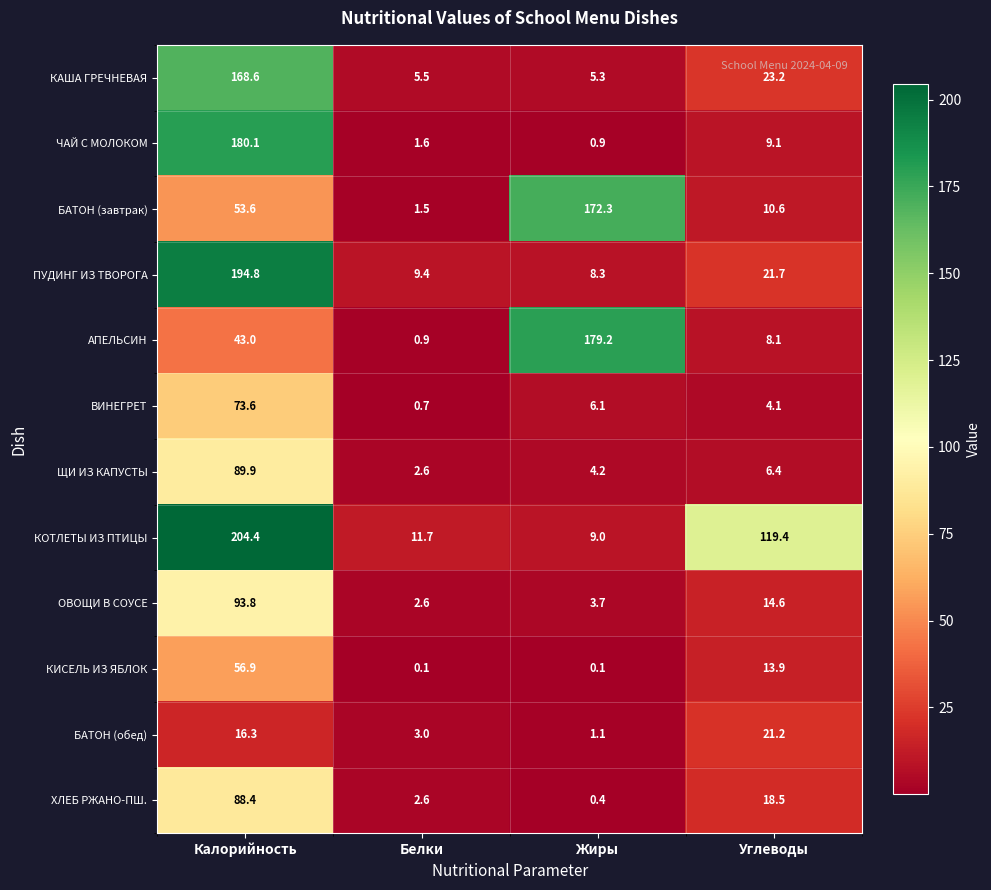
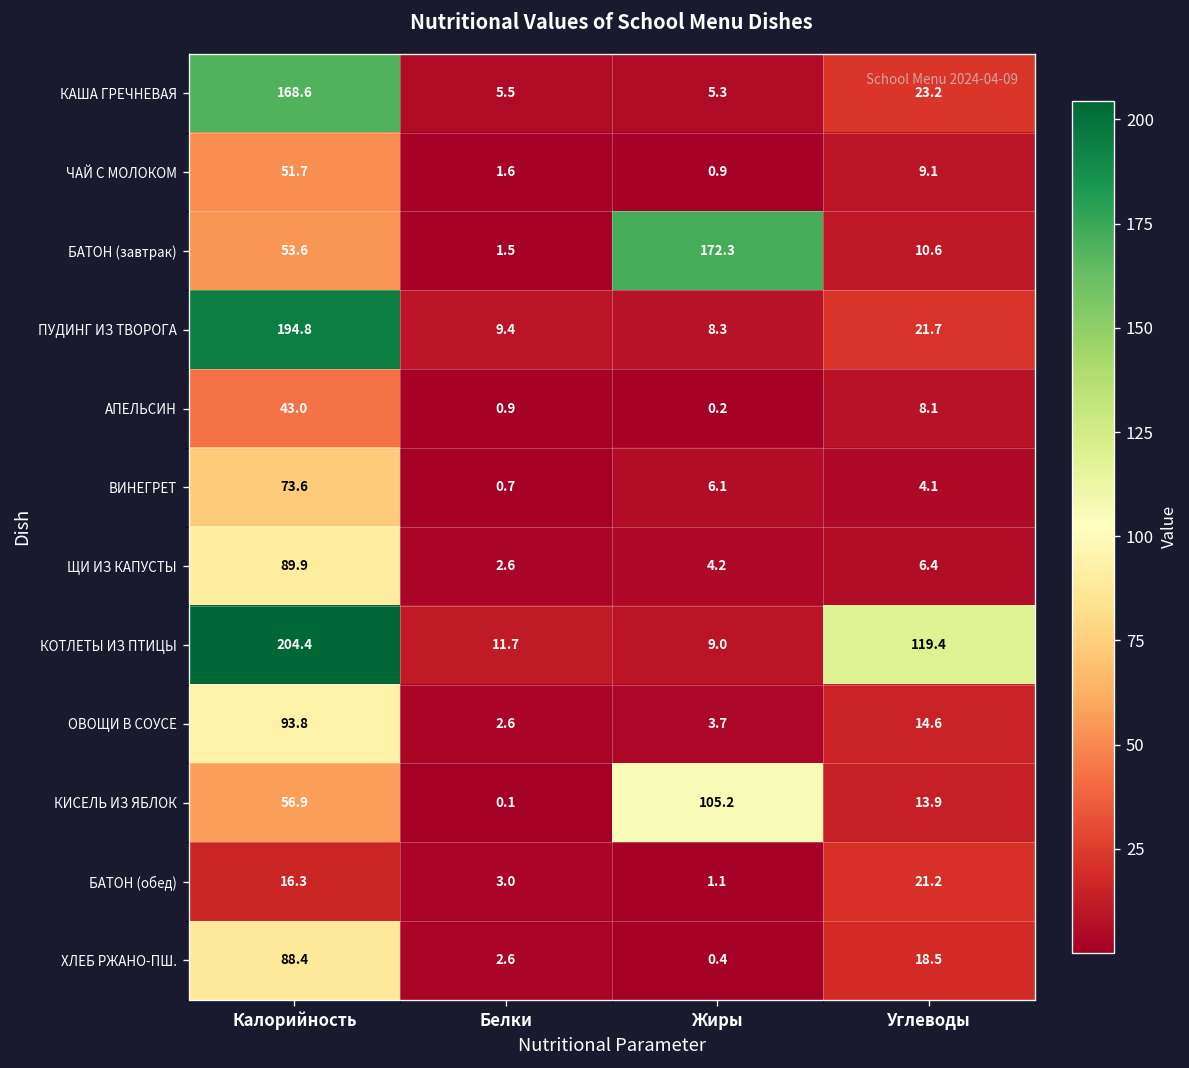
  {
    "КАША ГРЕЧНЕВАЯ": {
      "Калорийность": 168.6,
      "Белки": 5.5,
      "Жиры": 5.3
    },
    "ЧАЙ С МОЛОКОМ": {
-     "Калорийность": 180.1,
+     "Калорийность": 51.7,
      "Белки": 1.6,
      "Жиры": 0.9,
      "Углеводы": 9.1
    },
    "БАТОН (завтрак)": {
      "Калорийность": 53.6,
      "Белки": 1.5,
      "Жиры": 172.3,
      "Углеводы": 10.6
    },
    "ПУДИНГ ИЗ ТВОРОГА": {
      "Калорийность": 194.8,
      "Белки": 9.4,
      "Жиры": 8.3,
      "Углеводы": 21.7
    },
    "АПЕЛЬСИН": {
      "Калорийность": 43.0,
      "Белки": 0.9,
-     "Жиры": 179.2,
+     "Жиры": 0.2,
      "Углеводы": 8.1
    },
    "ВИНЕГРЕТ": {
      "Калорийность": 73.6,
      "Белки": 0.7,
      "Жиры": 6.1,
      "Углеводы": 4.1
    },
    "ЩИ ИЗ КАПУСТЫ": {
      "Калорийность": 89.9,
      "Белки": 2.6,
      "Жиры": 4.2,
      "Углеводы": 6.4
    },
    "КОТЛЕТЫ ИЗ ПТИЦЫ": {
      "Калорийность": 204.4,
      "Белки": 11.7,
      "Жиры": 9.0,
      "Углеводы": 119.4
    },
    "ОВОЩИ В СОУСЕ": {
      "Калорийность": 93.8,
      "Белки": 2.6,
      "Жиры": 3.7,
      "Углеводы": 14.6
    },
    "КИСЕЛЬ ИЗ ЯБЛОК": {
      "Калорийность": 56.9,
      "Белки": 0.1,
-     "Жиры": 0.1,
+     "Жиры": 105.2,
      "Углеводы": 13.9
    },
    "БАТОН (обед)": {
      "Калорийность": 16.3,
      "Белки": 3.0,
      "Жиры": 1.1,
      "Углеводы": 21.2
    },
    "ХЛЕБ РЖАНО-ПШ.": {
      "Калорийность": 88.4,
      "Белки": 2.6,
      "Жиры": 0.4,
      "Углеводы": 18.5
    }
  }
